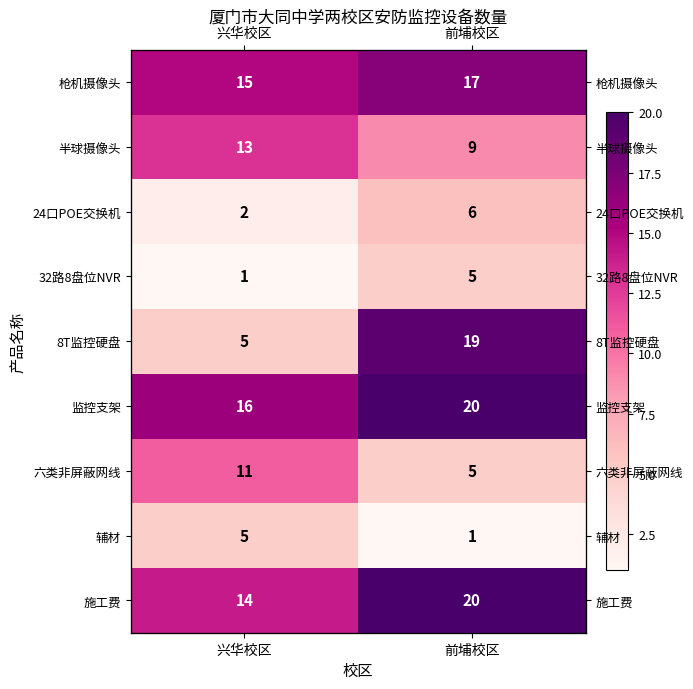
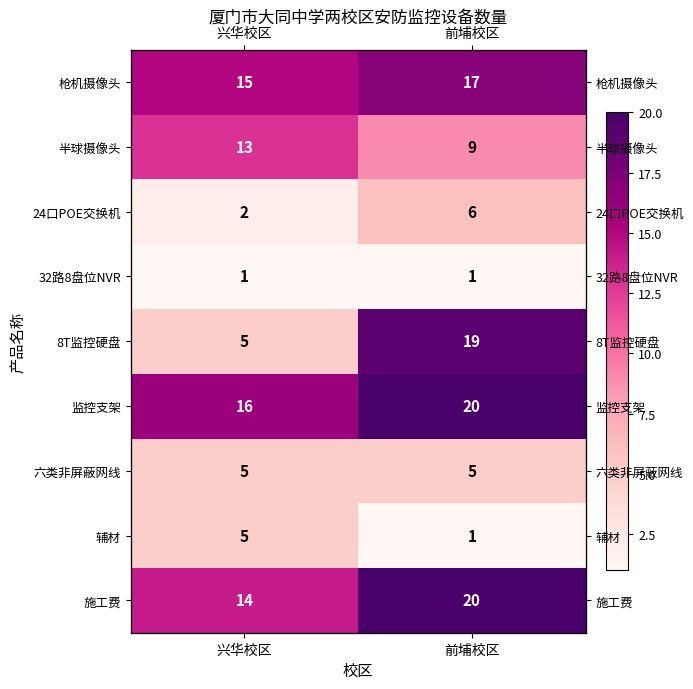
  {
    "枪机摄像头": {
      "兴华校区": 15,
      "前埔校区": 17
    },
    "半球摄像头": {
      "兴华校区": 13,
      "前埔校区": 9
    },
    "24口POE交换机": {
      "兴华校区": 2,
      "前埔校区": 6
    },
    "32路8盘位NVR": {
      "兴华校区": 1,
-     "前埔校区": 5
+     "前埔校区": 1
    },
    "8T监控硬盘": {
      "兴华校区": 5,
      "前埔校区": 19
    },
    "监控支架": {
      "兴华校区": 16,
      "前埔校区": 20
    },
    "六类非屏蔽网线": {
-     "兴华校区": 11,
+     "兴华校区": 5,
      "前埔校区": 5
    },
    "辅材": {
      "兴华校区": 5,
      "前埔校区": 1
    },
    "施工费": {
      "兴华校区": 14,
      "前埔校区": 20
    }
  }
